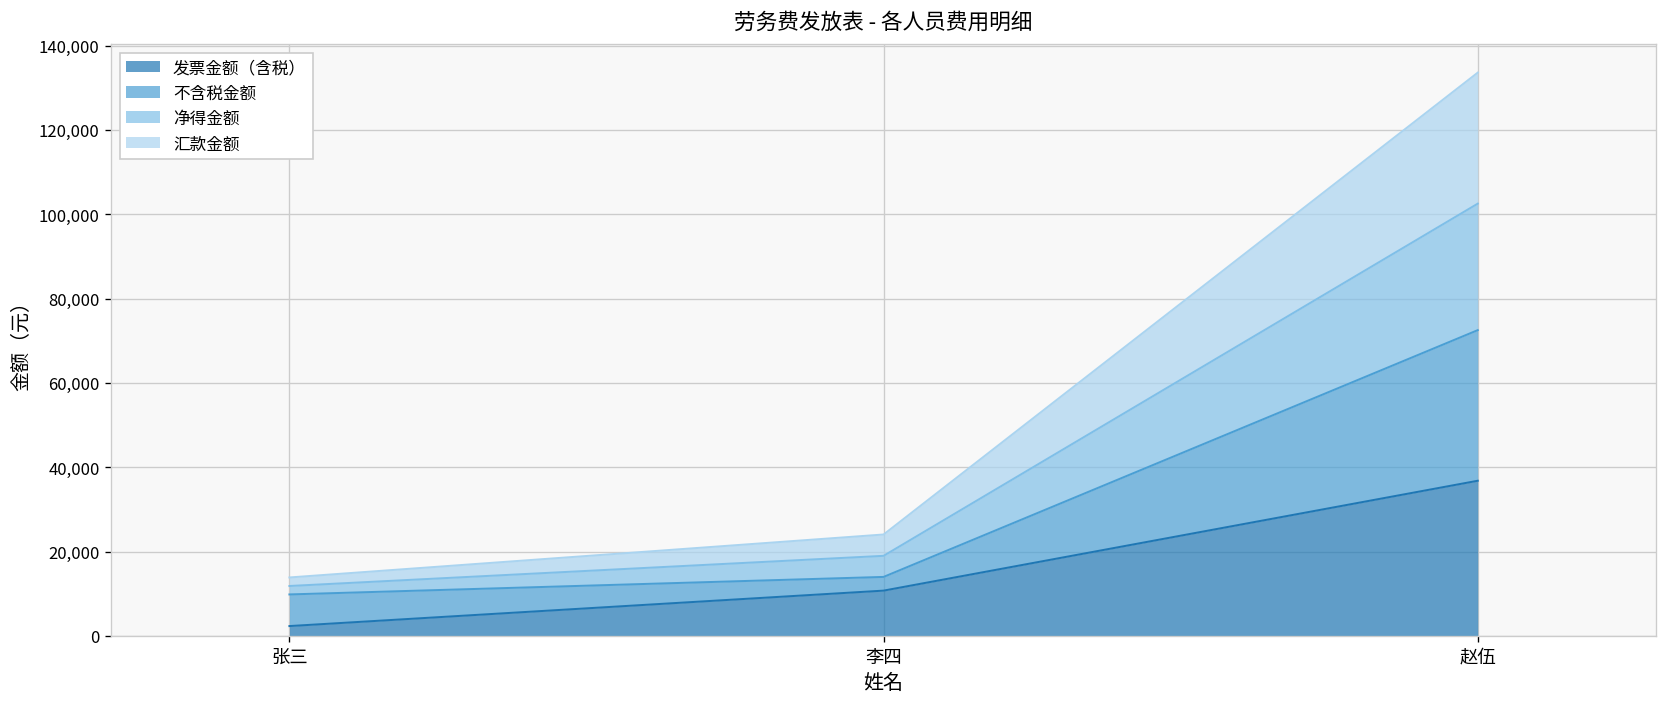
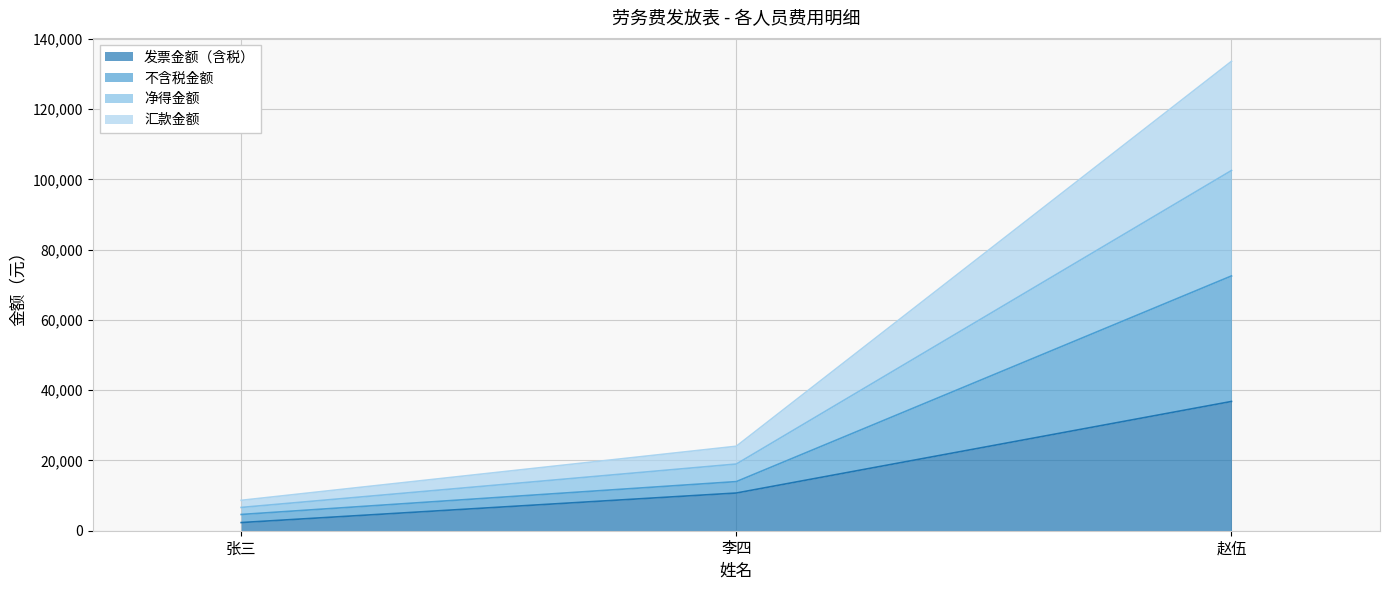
  {
    "发票金额（含税）": {
      "张三": "2,000",
      "李四": "11,000",
      "赵伍": "37,000"
    },
    "不含税金额": {
-     "张三": "8,000",
+     "张三": "2,000",
      "李四": "3,000",
      "赵伍": "36,000"
    }
  }
